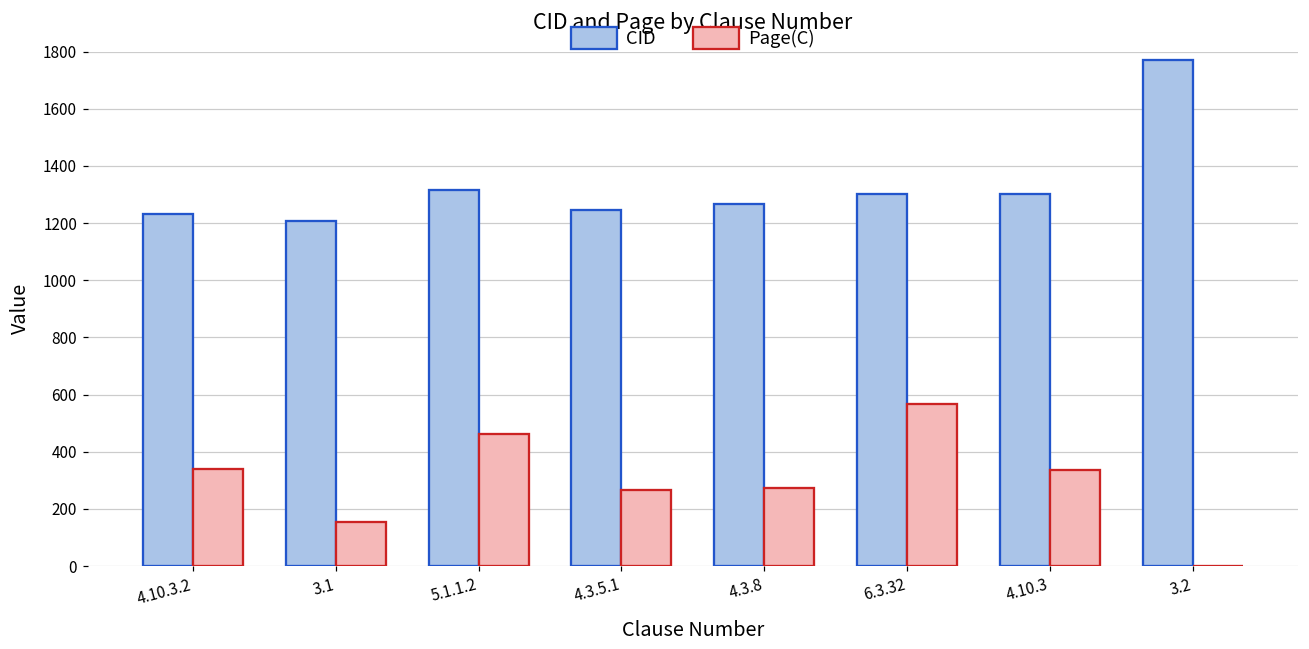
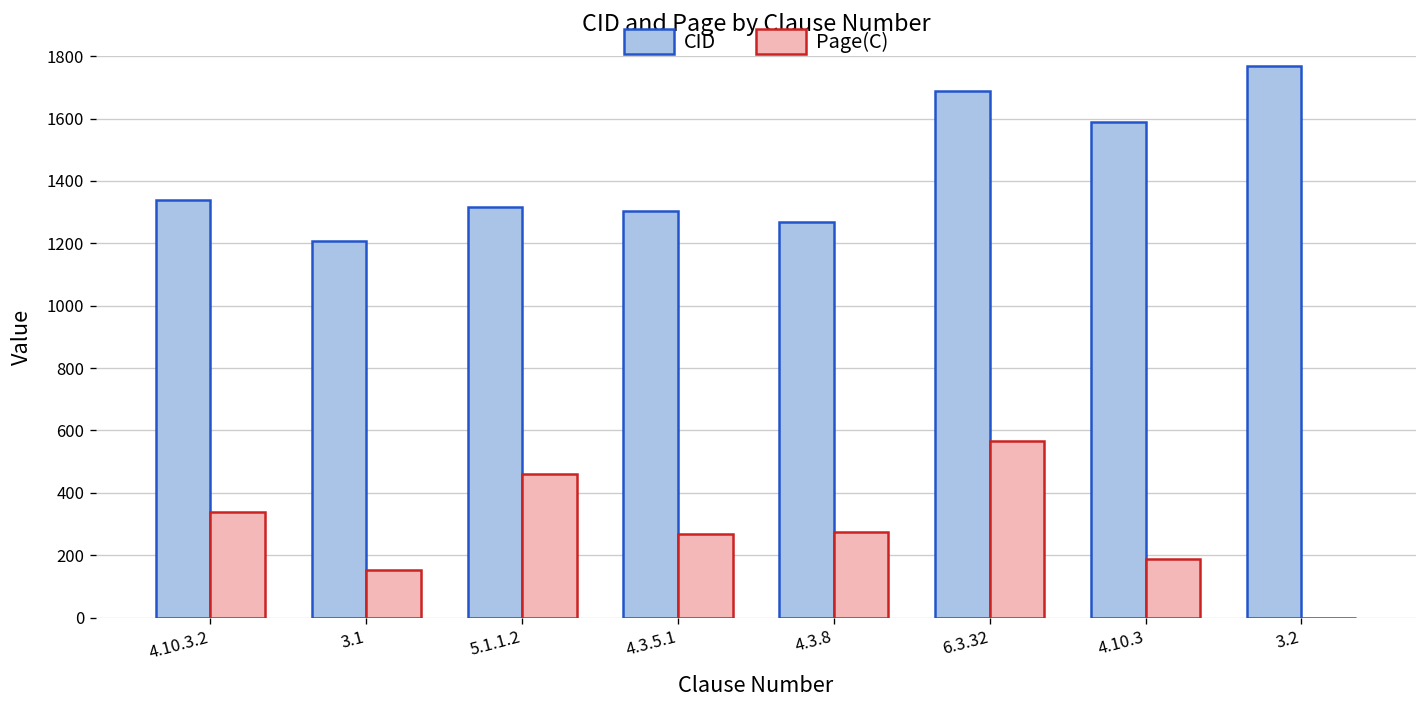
  {
    "CID": {
-     "4.10.3.2": 1230,
+     "4.10.3.2": 1340,
      "3.1": 1210,
      "5.1.1.2": 1320,
-     "4.3.5.1": 1250,
+     "4.3.5.1": 1300,
      "4.3.8": 1270,
-     "6.3.32": 1300,
-     "4.10.3": 1300,
+     "6.3.32": 1690,
+     "4.10.3": 1590,
      "3.2": 1770
    },
    "Page(C)": {
      "4.10.3.2": 340,
      "3.1": 150,
      "5.1.1.2": 460,
      "4.3.5.1": 270,
      "4.3.8": 270,
      "6.3.32": 570,
-     "4.10.3": 340,
+     "4.10.3": 190,
      "3.2": 0
    }
  }
